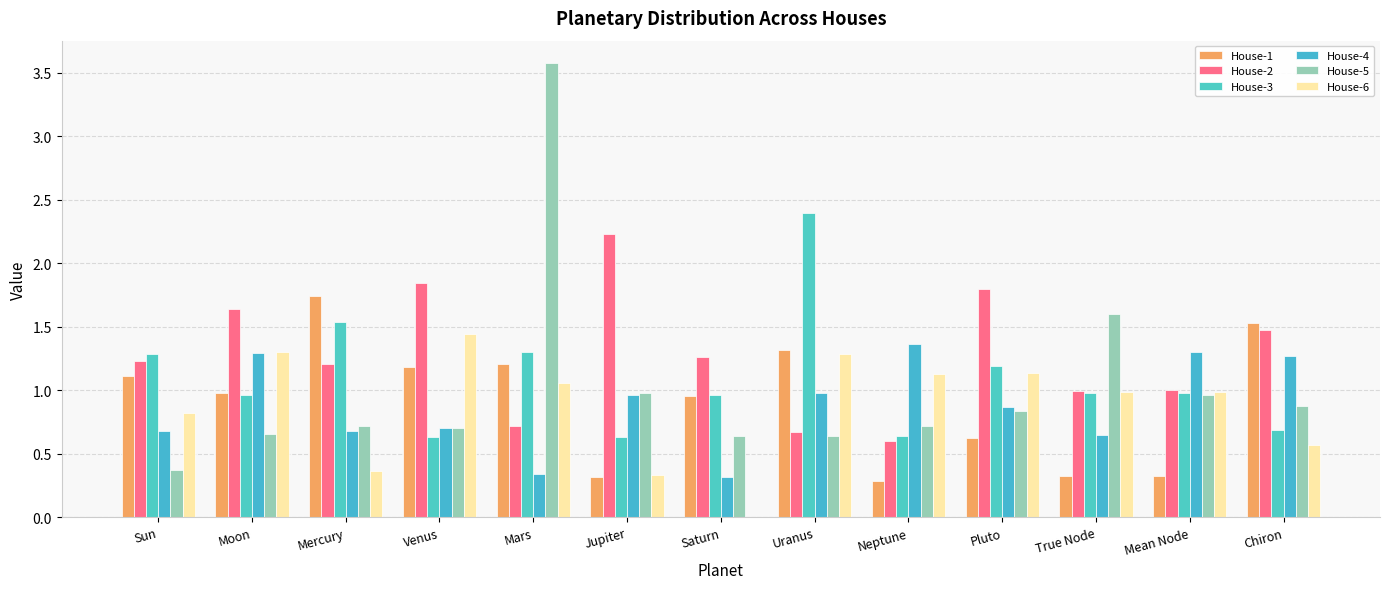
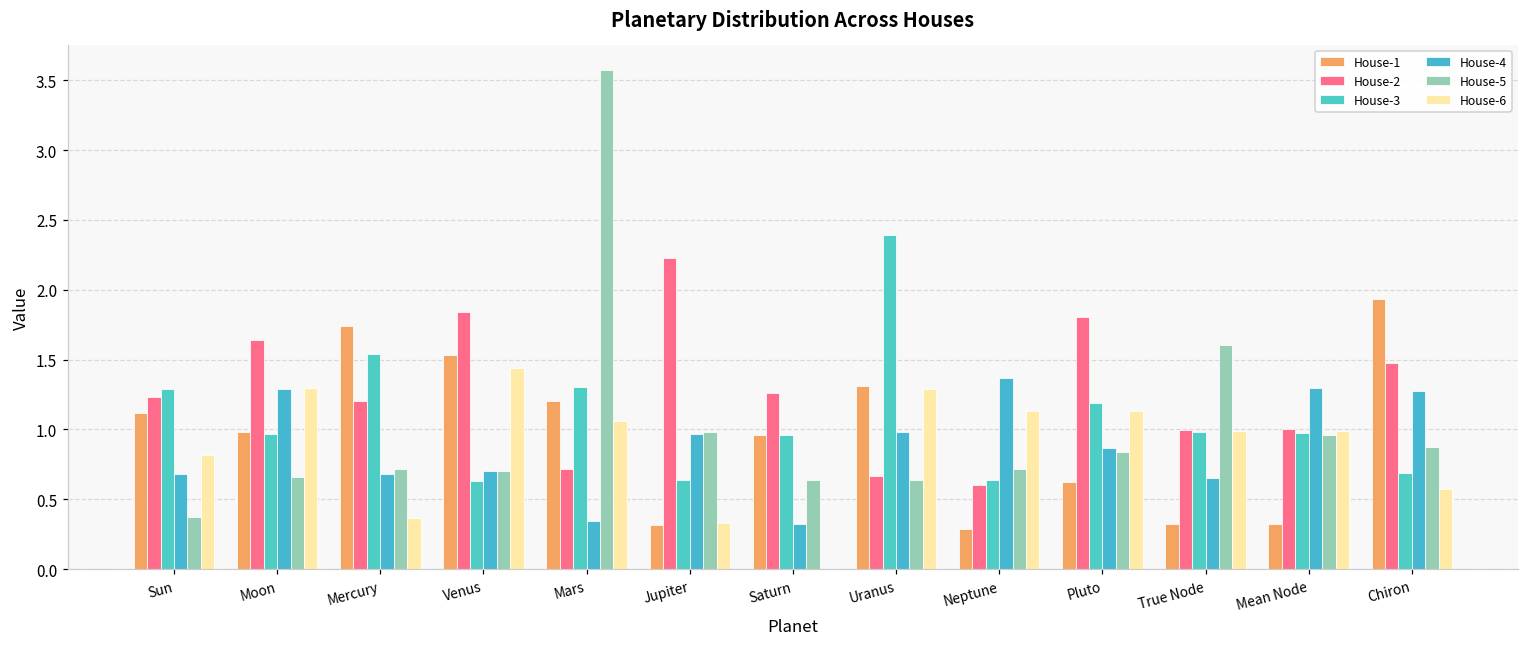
  {
    "House-1": {
      "Sun": 1.12,
      "Moon": 0.98,
      "Mercury": 1.74,
-     "Venus": 1.19,
+     "Venus": 1.54,
      "Mars": 1.21,
      "Jupiter": 0.32,
      "Saturn": 0.96,
      "Uranus": 1.31,
      "Neptune": 0.29,
      "Pluto": 0.62,
      "True Node": 0.32,
      "Mean Node": 0.32,
-     "Chiron": 1.53
+     "Chiron": 1.93
    },
    "House-2": {
      "Sun": 1.23,
      "Moon": 1.64,
      "Mercury": 1.20,
      "Venus": 1.84,
      "Mars": 0.72,
      "Jupiter": 2.23,
      "Saturn": 1.26,
      "Uranus": 0.67,
      "Neptune": 0.60,
      "Pluto": 1.80,
      "True Node": 1.00,
      "Mean Node": 1.00,
      "Chiron": 1.47
    },
    "House-5": {
      "Sun": 0.37,
      "Moon": 0.66,
      "Mercury": 0.72,
      "Venus": 0.70,
      "Mars": 3.58,
      "Jupiter": 0.98,
      "Saturn": 0.64,
      "Uranus": 0.64,
      "Neptune": 0.72,
      "Pluto": 0.84,
      "True Node": 1.60,
      "Mean Node": 0.96,
      "Chiron": 0.88
    },
    "House-6": {
      "Sun": 0.82,
      "Moon": 1.30,
      "Mercury": 0.37,
      "Venus": 1.44,
      "Mars": 1.06,
      "Jupiter": 0.33,
      "Saturn": 0.00,
      "Uranus": 1.29,
      "Neptune": 1.13,
      "Pluto": 1.13,
      "True Node": 0.99,
      "Mean Node": 0.99,
      "Chiron": 0.57
    }
  }
